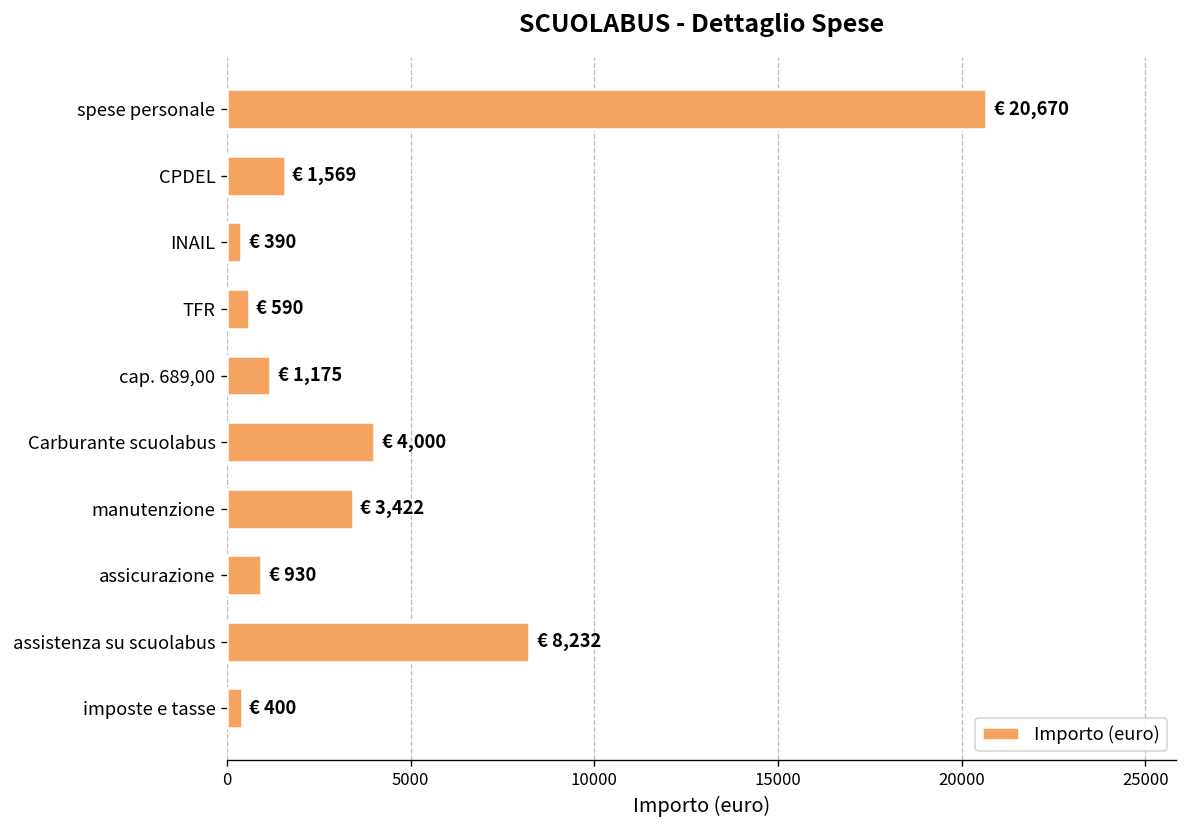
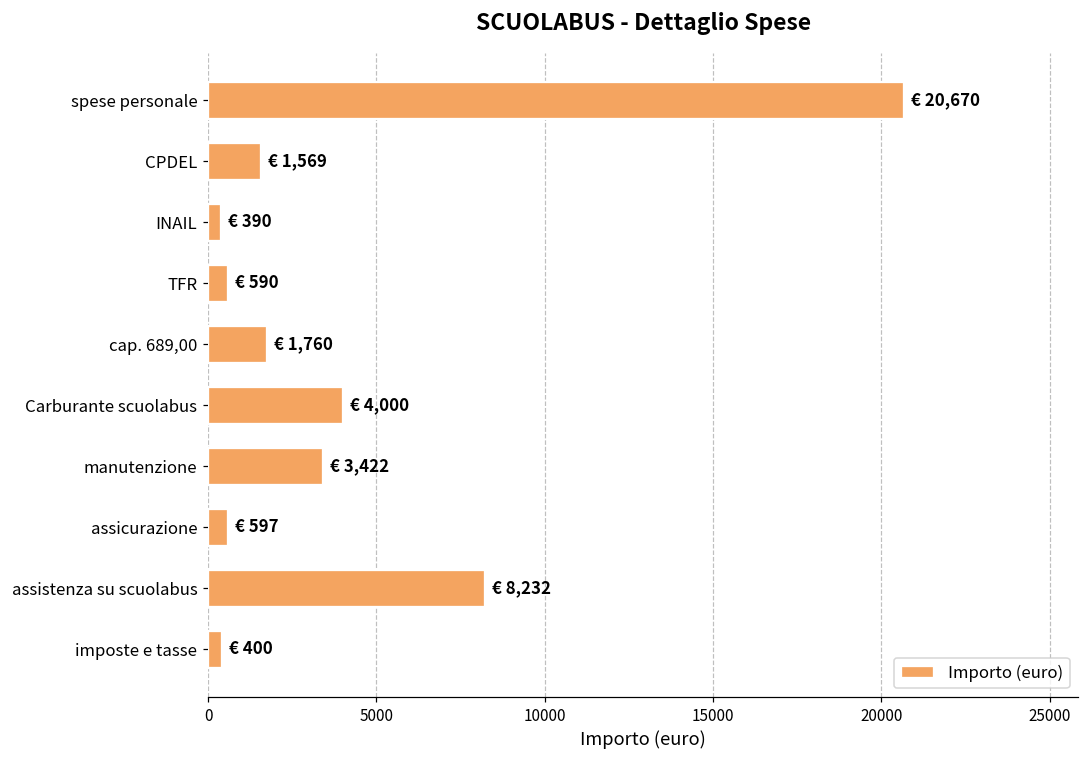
  {
    "spese personale": "20,670",
    "CPDEL": "1,569",
    "INAIL": "390",
    "TFR": "590",
-   "cap. 689,00": "1,175",
+   "cap. 689,00": "1,760",
    "Carburante scuolabus": "4,000",
    "manutenzione": "3,422",
-   "assicurazione": "930",
+   "assicurazione": "597",
    "assistenza su scuolabus": "8,232",
    "imposte e tasse": "400"
  }
